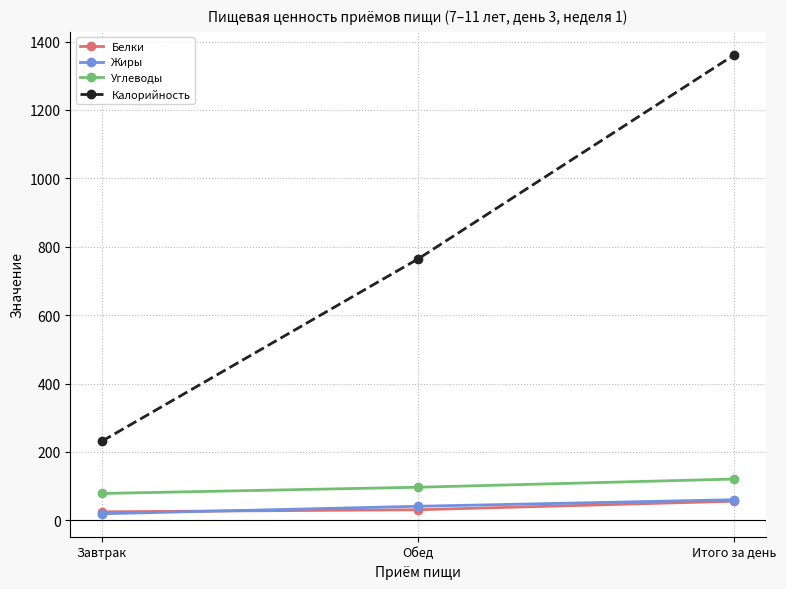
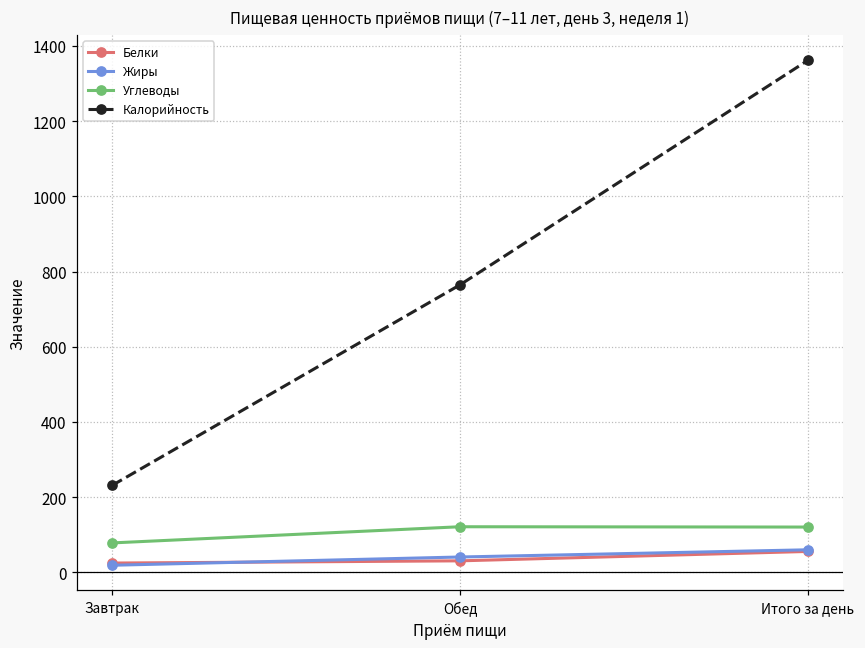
  {
    "Белки": {
      "Обед": 30
    },
    "Жиры": {
      "Обед": 40
    },
    "Углеводы": {
      "Завтрак": 80,
-     "Обед": 100,
+     "Обед": 120,
      "Итого за день": 120
    },
    "Калорийность": {
      "Завтрак": 230,
      "Обед": 760,
      "Итого за день": 1360
    }
  }
